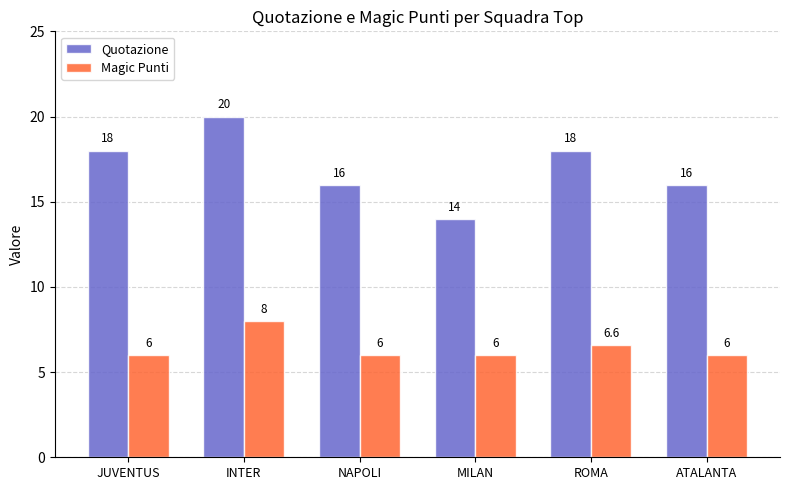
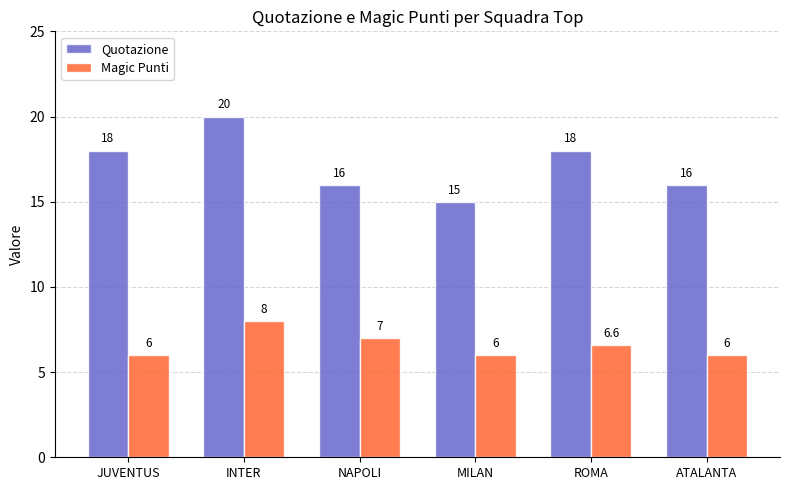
  {
    "Quotazione": {
      "JUVENTUS": 18,
      "INTER": 20,
      "NAPOLI": 16,
-     "MILAN": 14,
+     "MILAN": 15,
      "ROMA": 18,
      "ATALANTA": 16
    },
    "Magic Punti": {
      "JUVENTUS": 6,
      "INTER": 8,
-     "NAPOLI": 6,
+     "NAPOLI": 7,
      "MILAN": 6,
      "ROMA": 6.6,
      "ATALANTA": 6
    }
  }
